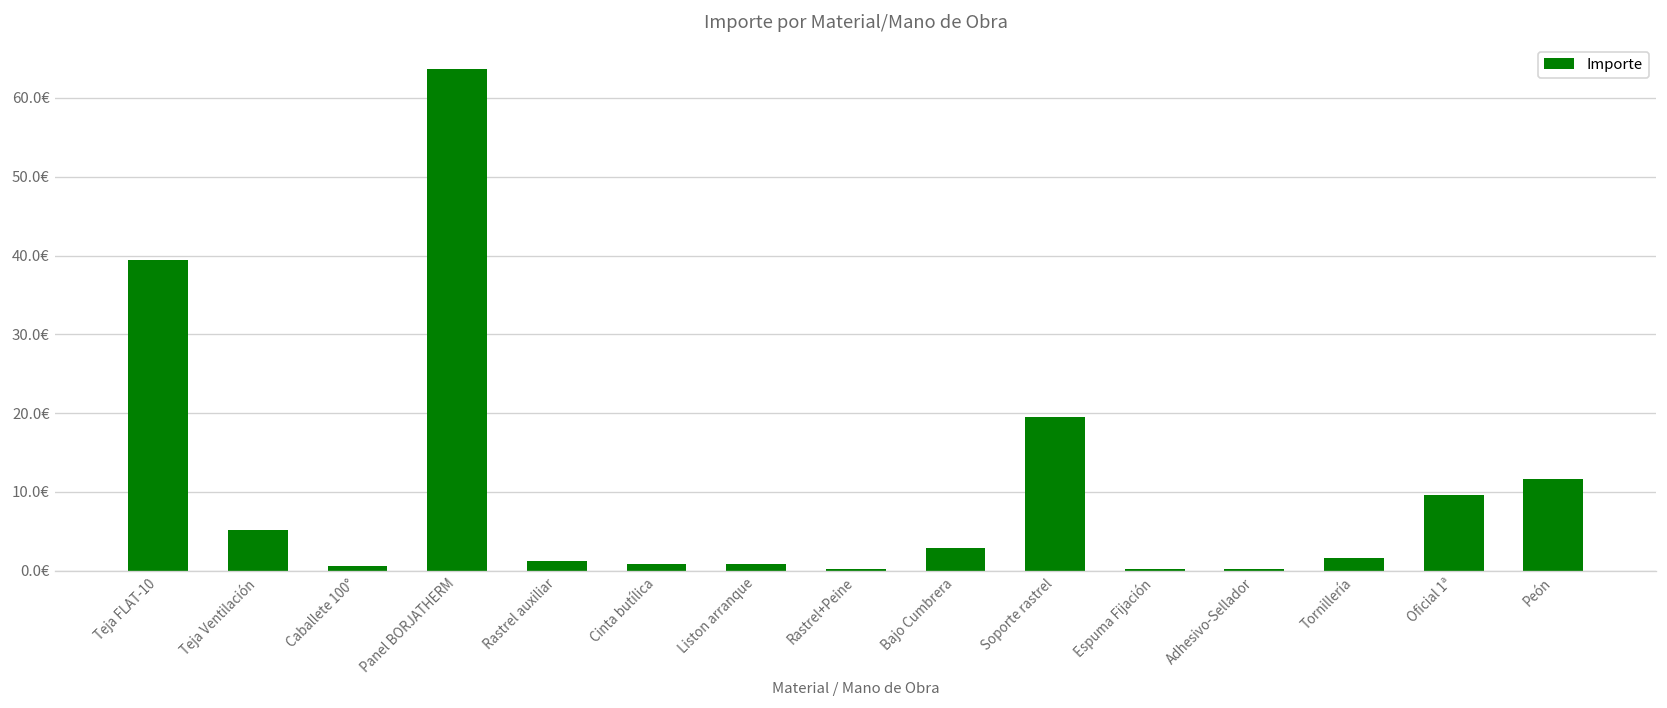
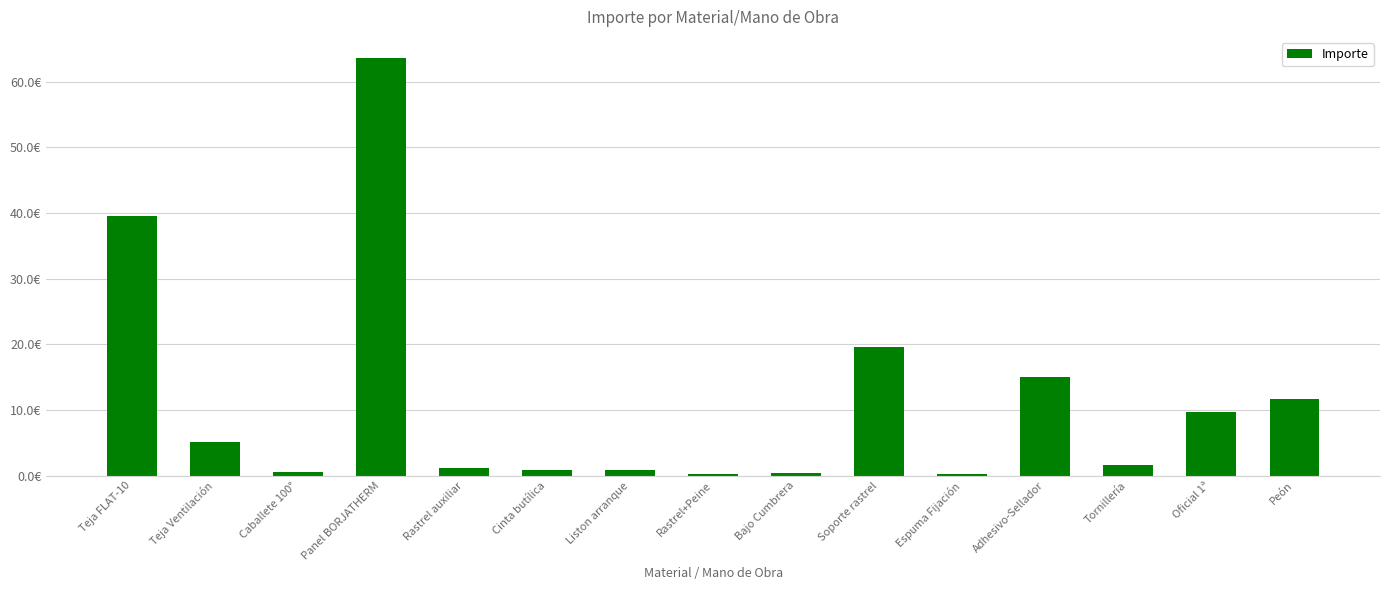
  {
    "Teja FLAT-10": "39€",
    "Teja Ventilación": "5€",
    "Caballete 100°": "1€",
    "Panel BORJATHERM": "64€",
    "Rastrel auxiliar": "1€",
    "Cinta butílica": "1€",
    "Liston arranque": "1€",
-   "Bajo Cumbrera": "3€",
+   "Bajo Cumbrera": "0€",
    "Soporte rastrel": "20€",
-   "Adhesivo-Sellador": "0€",
+   "Adhesivo-Sellador": "15€",
    "Tornillería": "2€",
    "Oficial 1ª": "10€",
    "Peón": "12€"
  }
